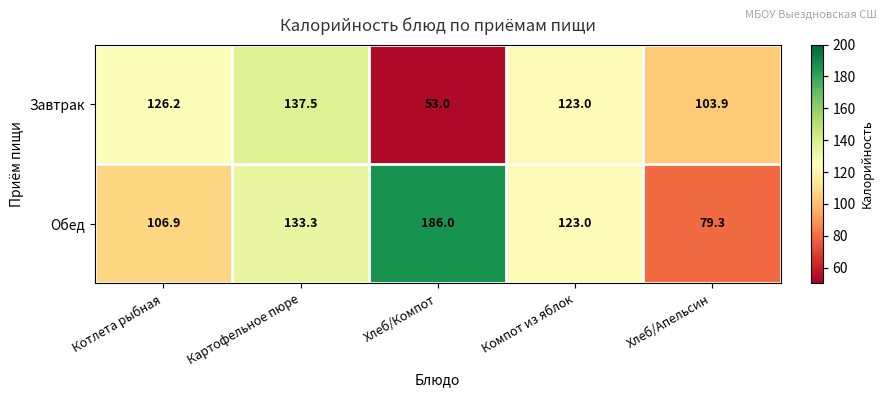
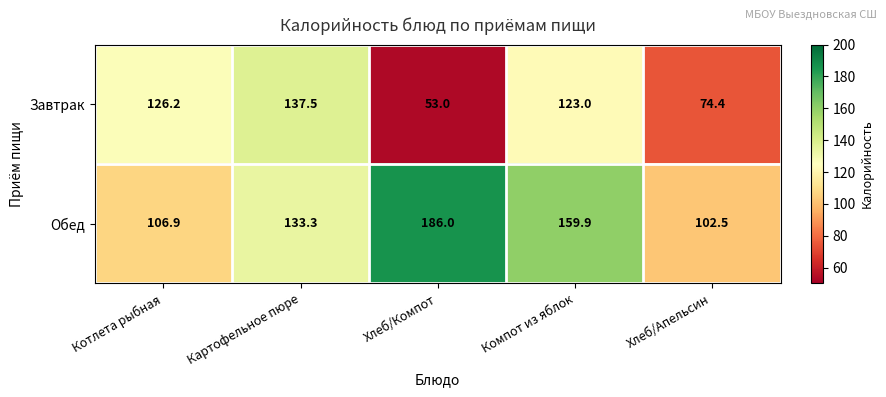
  {
    "Завтрак": {
      "Котлета рыбная": 126.2,
      "Картофельное пюре": 137.5,
      "Хлеб/Компот": 53.0,
      "Компот из яблок": 123.0,
-     "Хлеб/Апельсин": 103.9
+     "Хлеб/Апельсин": 74.4
    },
    "Обед": {
      "Котлета рыбная": 106.9,
      "Картофельное пюре": 133.3,
      "Хлеб/Компот": 186.0,
-     "Компот из яблок": 123.0,
-     "Хлеб/Апельсин": 79.3
+     "Компот из яблок": 159.9,
+     "Хлеб/Апельсин": 102.5
    }
  }
